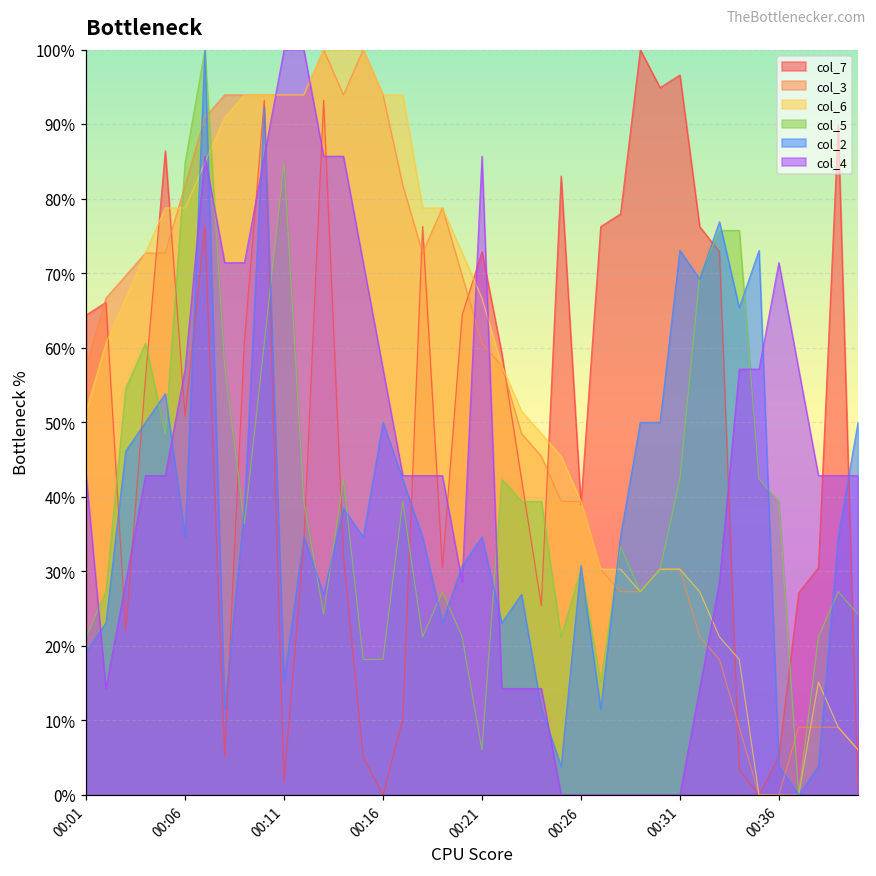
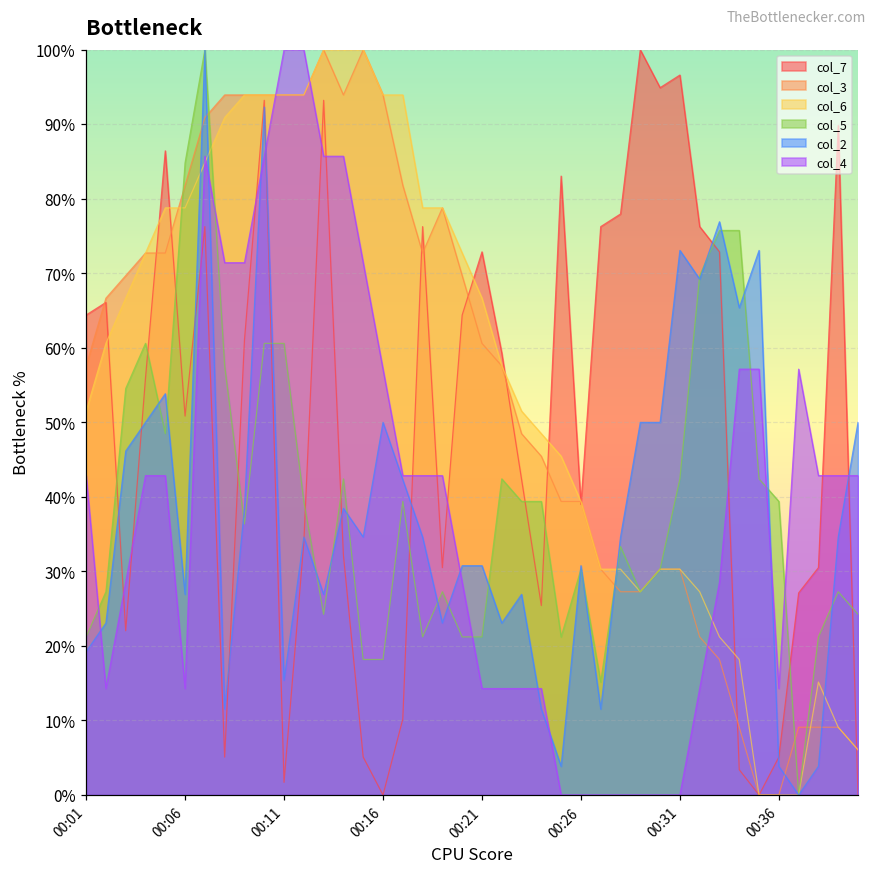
  {
    "col_5": {
      "00:01": "21%",
      "00:06": "85%",
-     "00:11": "85%",
+     "00:11": "61%",
      "00:16": "18%",
-     "00:21": "6%",
+     "00:21": "21%",
      "00:26": "30%",
      "00:31": "42%",
      "00:36": "39%"
    },
    "col_2": {
      "00:01": "19%",
-     "00:06": "35%",
+     "00:06": "27%",
      "00:11": "15%",
      "00:16": "50%",
-     "00:21": "35%",
+     "00:21": "31%",
      "00:26": "31%",
      "00:31": "73%",
      "00:36": "4%"
    },
    "col_4": {
      "00:01": "43%",
-     "00:06": "57%",
+     "00:06": "14%",
      "00:11": "100%",
      "00:16": "57%",
-     "00:21": "86%",
+     "00:21": "14%",
      "00:26": "0%",
      "00:31": "0%",
-     "00:36": "71%"
+     "00:36": "14%"
    }
  }
